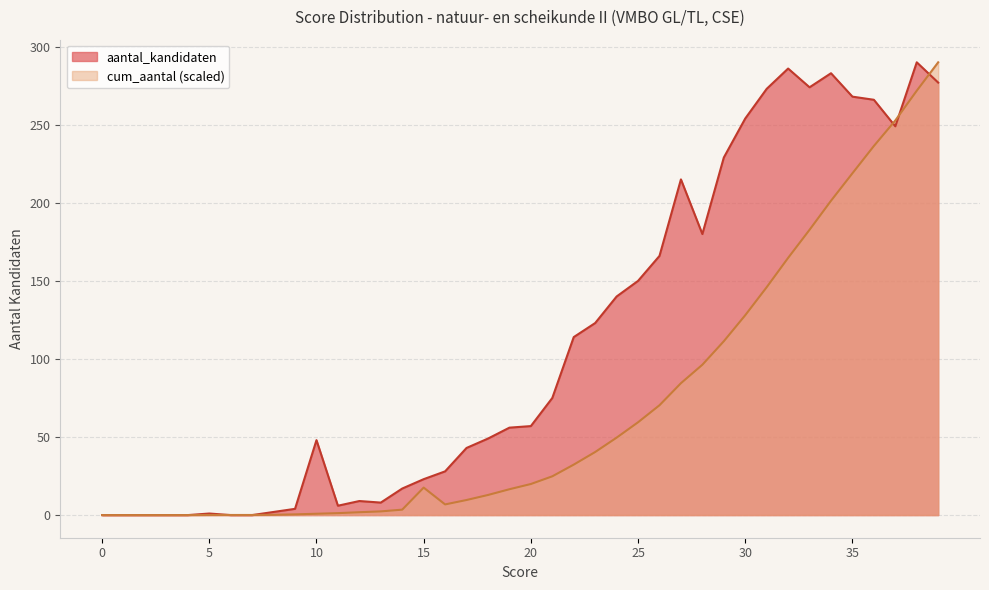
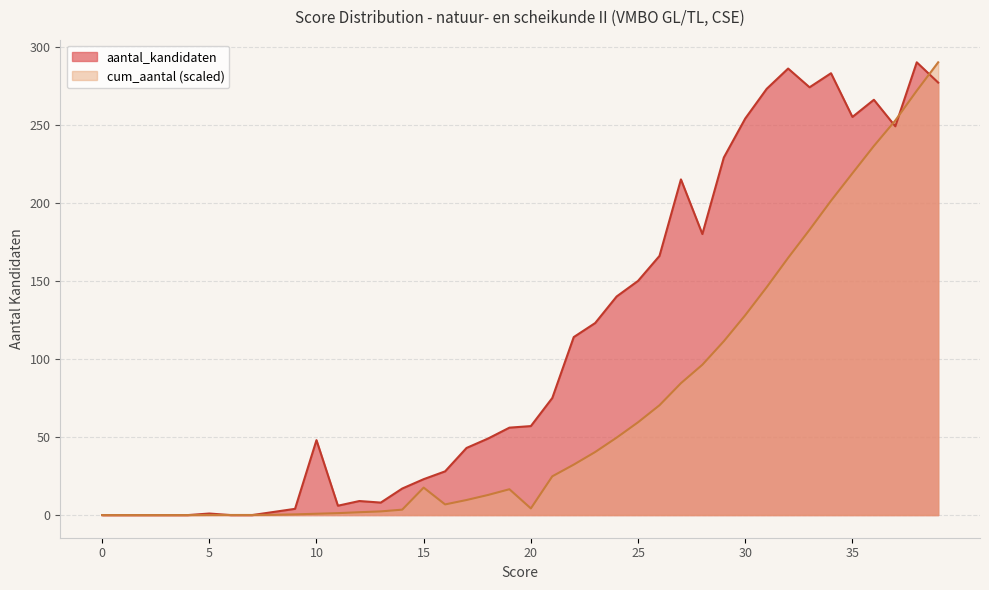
  {
    "aantal_kandidaten": {
      "10": 48,
      "15": 23,
      "20": 57,
      "25": 150,
      "30": 254,
-     "35": 268
+     "35": 255
    },
    "cum_aantal (scaled)": {
      "10": 1,
      "15": 18,
-     "20": 20,
+     "20": 4,
      "25": 59,
      "30": 128,
      "35": 219
    }
  }
